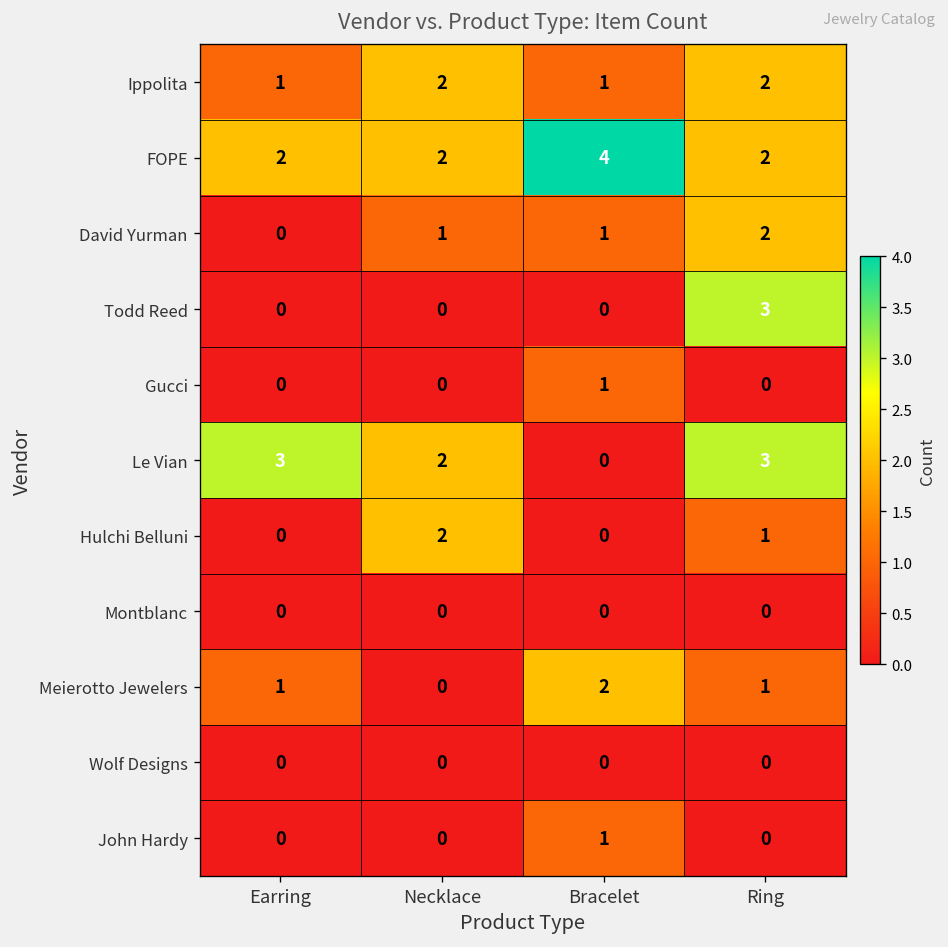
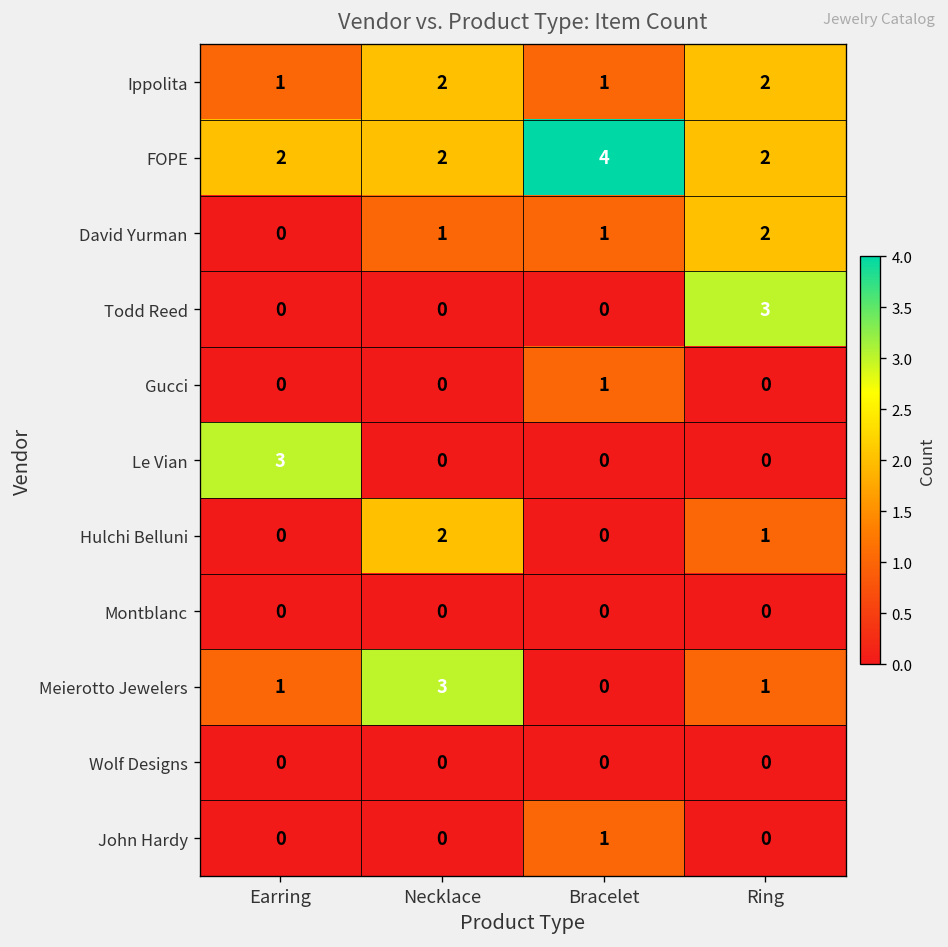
  {
    "Ippolita": {
      "Earring": 1,
      "Necklace": 2,
      "Bracelet": 1,
      "Ring": 2
    },
    "FOPE": {
      "Earring": 2,
      "Necklace": 2,
      "Bracelet": 4,
      "Ring": 2
    },
    "David Yurman": {
      "Earring": 0,
      "Necklace": 1,
      "Bracelet": 1,
      "Ring": 2
    },
    "Todd Reed": {
      "Earring": 0,
      "Necklace": 0,
      "Bracelet": 0,
      "Ring": 3
    },
    "Gucci": {
      "Earring": 0,
      "Necklace": 0,
      "Bracelet": 1,
      "Ring": 0
    },
    "Le Vian": {
      "Earring": 3,
-     "Necklace": 2,
+     "Necklace": 0,
      "Bracelet": 0,
-     "Ring": 3
+     "Ring": 0
    },
    "Hulchi Belluni": {
      "Earring": 0,
      "Necklace": 2,
      "Bracelet": 0,
      "Ring": 1
    },
    "Montblanc": {
      "Earring": 0,
      "Necklace": 0,
      "Bracelet": 0,
      "Ring": 0
    },
    "Meierotto Jewelers": {
      "Earring": 1,
-     "Necklace": 0,
-     "Bracelet": 2,
+     "Necklace": 3,
+     "Bracelet": 0,
      "Ring": 1
    },
    "Wolf Designs": {
      "Earring": 0,
      "Necklace": 0,
      "Bracelet": 0,
      "Ring": 0
    },
    "John Hardy": {
      "Earring": 0,
      "Necklace": 0,
      "Bracelet": 1,
      "Ring": 0
    }
  }
